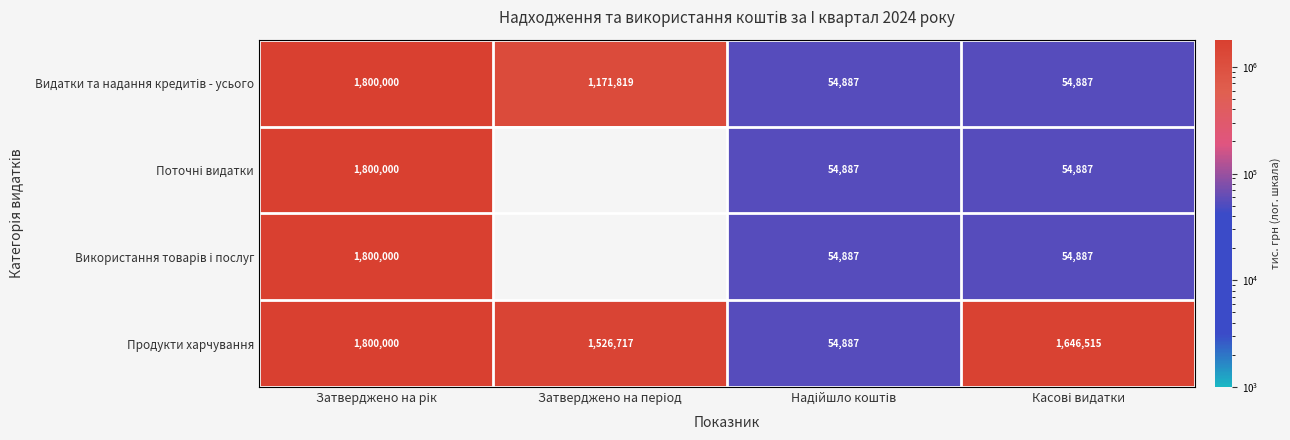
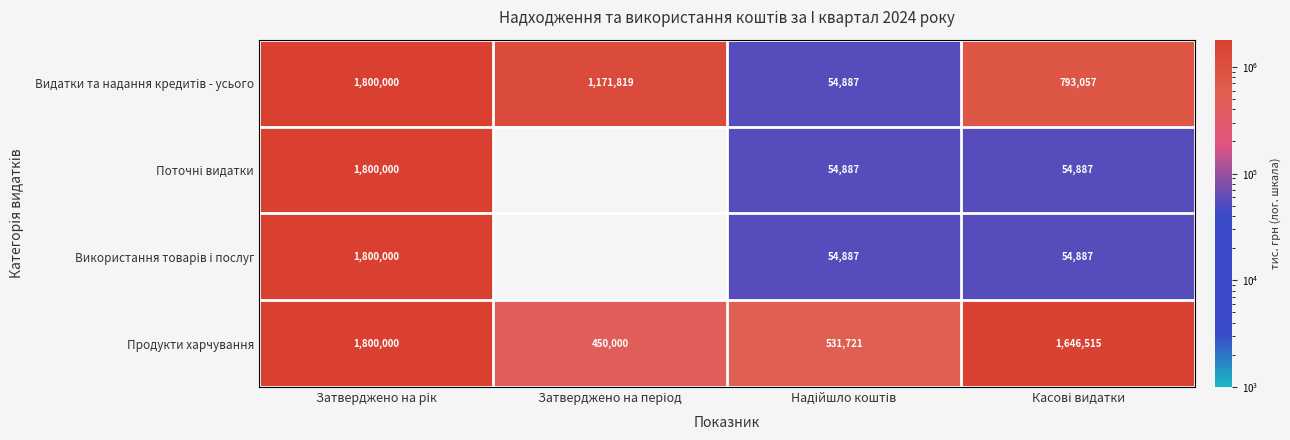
  {
    "Видатки та надання кредитів - усього": {
      "Затверджено на рік": "1,800,000",
      "Затверджено на період": "1,171,819",
      "Надійшло коштів": "54,887",
-     "Касові видатки": "54,887"
+     "Касові видатки": "793,057"
    },
    "Поточні видатки": {
      "Затверджено на рік": "1,800,000",
      "Надійшло коштів": "54,887",
      "Касові видатки": "54,887"
    },
    "Використання товарів і послуг": {
      "Затверджено на рік": "1,800,000",
      "Надійшло коштів": "54,887",
      "Касові видатки": "54,887"
    },
    "Продукти харчування": {
      "Затверджено на рік": "1,800,000",
-     "Затверджено на період": "1,526,717",
-     "Надійшло коштів": "54,887",
+     "Затверджено на період": "450,000",
+     "Надійшло коштів": "531,721",
      "Касові видатки": "1,646,515"
    }
  }
